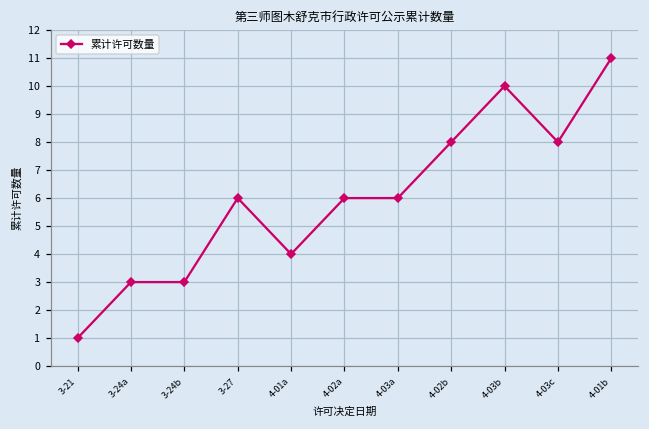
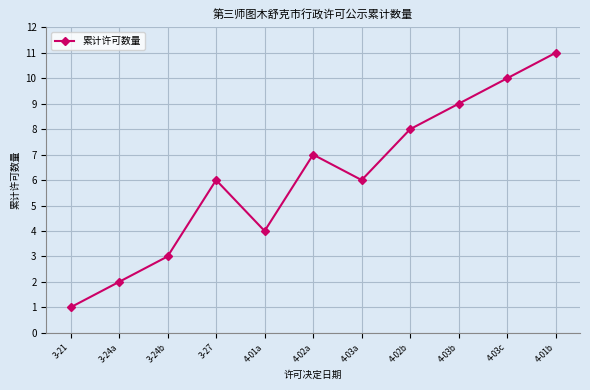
  {
    "3-21": 1,
-   "3-24a": 3,
+   "3-24a": 2,
    "3-24b": 3,
    "3-27": 6,
    "4-01a": 4,
-   "4-02a": 6,
+   "4-02a": 7,
    "4-03a": 6,
    "4-02b": 8,
-   "4-03b": 10,
-   "4-03c": 8,
+   "4-03b": 9,
+   "4-03c": 10,
    "4-01b": 11
  }
